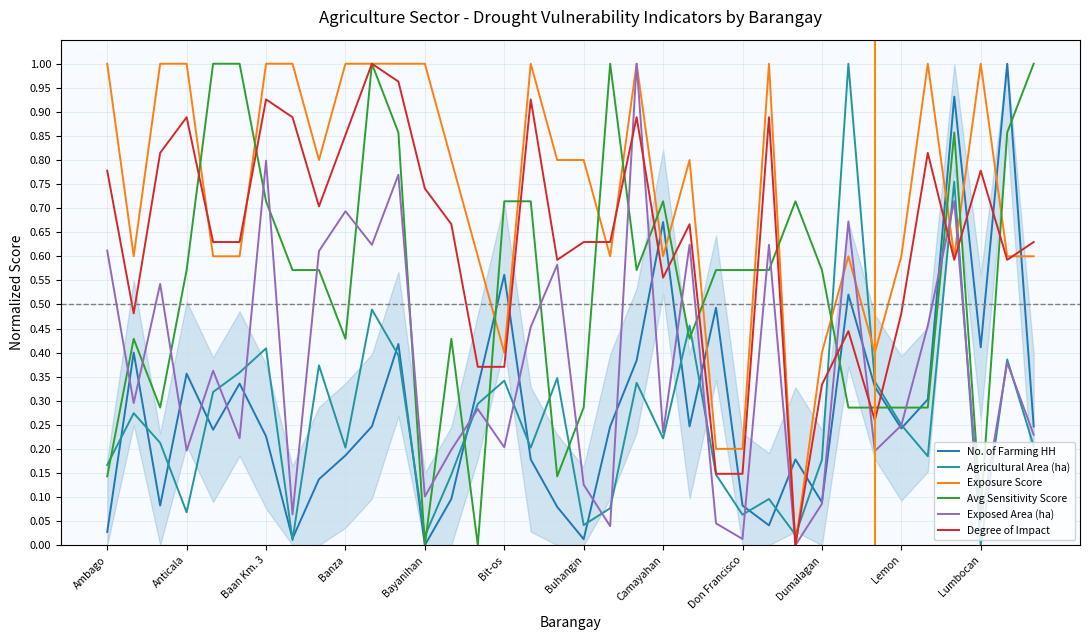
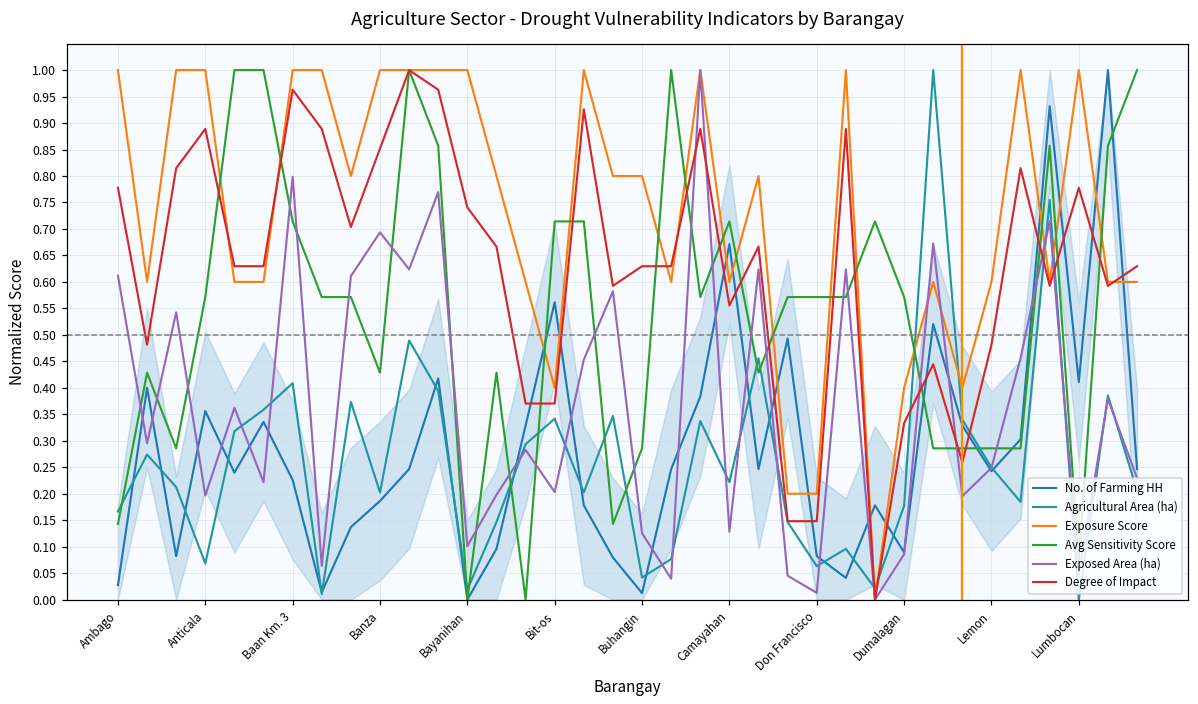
  {
    "Exposure Score": {
      "Ambago": 1.00,
      "Anticala": 1.00,
      "Baan Km. 3": 1.00,
      "Banza": 1.00,
      "Bayanihan": 1.00,
      "Bit-os": 0.40,
      "Buhangin": 0.80,
      "Camayahan": 0.60,
      "Don Francisco": 0.20,
      "Dumalagan": 0.40,
      "Lemon": 0.60,
      "Lumbocan": 1.00
    },
    "Avg Sensitivity Score": {
      "Ambago": 0.14,
      "Anticala": 0.57,
      "Baan Km. 3": 0.71,
      "Banza": 0.43,
      "Buhangin": 0.29,
      "Camayahan": 0.71,
      "Don Francisco": 0.57,
      "Dumalagan": 0.57,
      "Lemon": 0.29
    },
    "Exposed Area (ha)": {
      "Ambago": 0.61,
      "Anticala": 0.20,
      "Baan Km. 3": 0.80,
      "Banza": 0.69,
      "Bayanihan": 0.10,
      "Bit-os": 0.20,
      "Buhangin": 0.13,
-     "Camayahan": 0.23,
+     "Camayahan": 0.13,
      "Don Francisco": 0.01
    },
    "Degree of Impact": {
      "Ambago": 0.78,
      "Anticala": 0.89,
-     "Baan Km. 3": 0.93,
+     "Baan Km. 3": 0.96,
      "Banza": 0.85,
      "Bayanihan": 0.74,
      "Bit-os": 0.37,
      "Buhangin": 0.63,
      "Camayahan": 0.56,
      "Don Francisco": 0.15,
      "Dumalagan": 0.33,
      "Lemon": 0.48,
      "Lumbocan": 0.78
    }
  }
